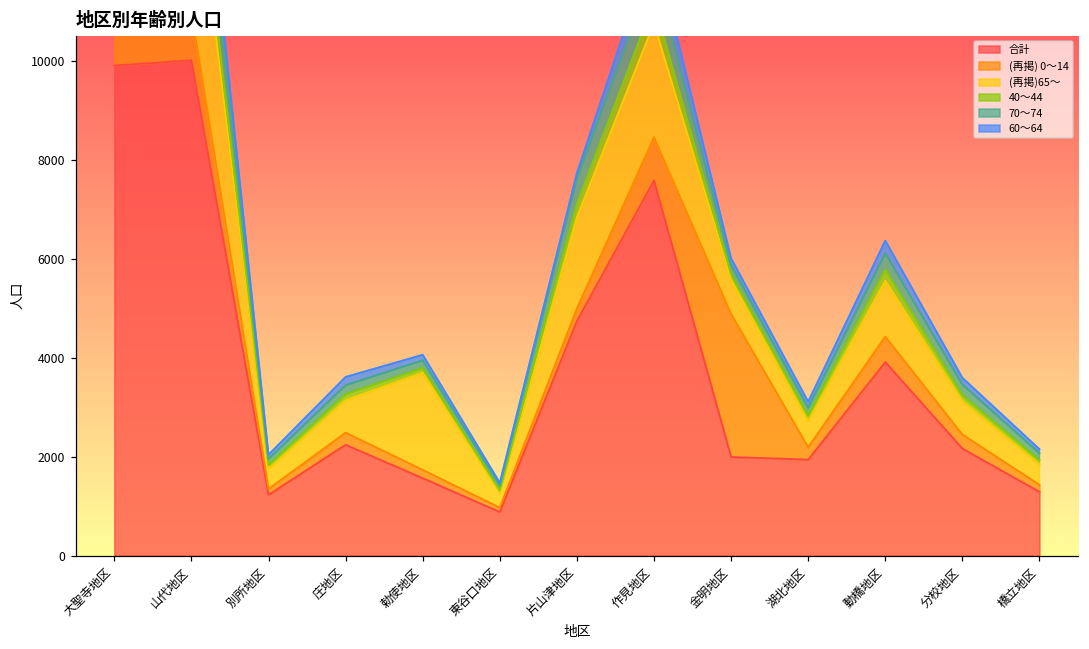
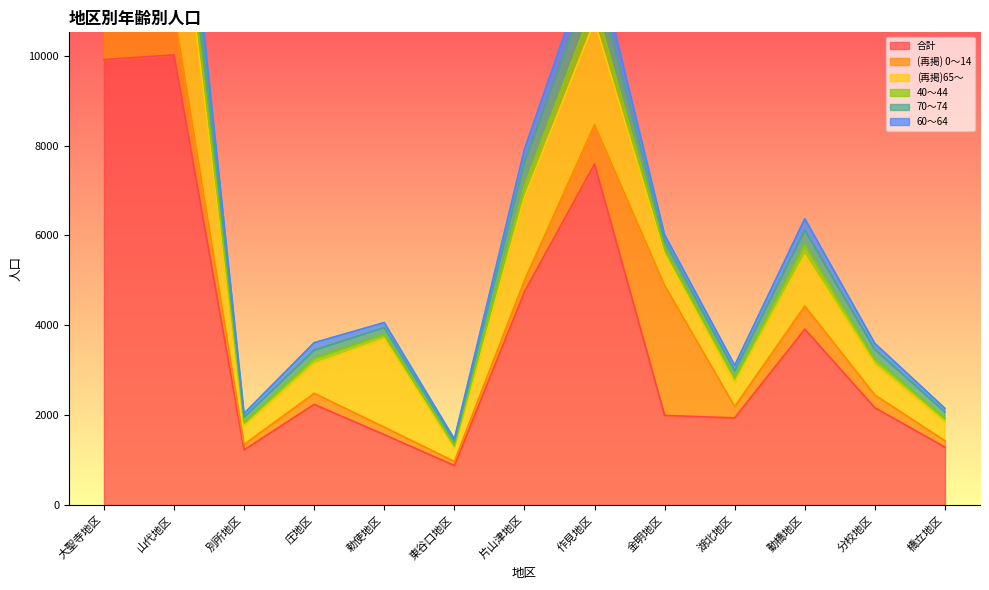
  {
    "合計": {
      "大聖寺地区": 9900,
      "山代地区": 10000,
      "別所地区": 1200,
      "庄地区": 2200,
      "勅使地区": 1600,
      "東谷口地区": 900,
      "片山津地区": 4700,
      "作見地区": 7600,
      "金明地区": 2000,
      "湖北地区": 1900,
      "動橋地区": 3900,
      "分校地区": 2200,
      "橋立地区": 1300
    },
    "(再掲) 0～14": {
      "別所地区": 100,
      "庄地区": 200,
      "勅使地区": 200,
      "東谷口地区": 100,
      "片山津地区": 300,
      "作見地区": 900,
      "金明地区": 2900,
      "湖北地区": 300,
      "動橋地区": 500,
      "分校地区": 300,
      "橋立地区": 100
    },
    "(再掲)65～": {
      "別所地区": 400,
      "庄地区": 700,
      "勅使地区": 2000,
      "片山津地区": 1800,
      "金明地区": 700,
      "湖北地区": 500,
      "動橋地区": 1100,
      "分校地区": 700,
      "橋立地区": 400
    },
    "40～44": {
      "別所地区": 100,
      "庄地区": 100,
      "勅使地区": 100,
      "片山津地区": 300,
      "金明地区": 100,
      "湖北地区": 100,
      "動橋地区": 200,
      "分校地区": 100,
      "橋立地区": 100
    },
    "70～74": {
      "別所地区": 100,
      "庄地区": 200,
      "勅使地区": 200,
      "東谷口地区": 100,
      "片山津地区": 500,
      "金明地区": 200,
      "湖北地区": 200,
      "動橋地区": 300,
      "分校地区": 200,
      "橋立地区": 100
    },
    "60～64": {
      "別所地区": 100,
      "庄地区": 200,
      "勅使地区": 100,
      "東谷口地区": 100,
-     "片山津地区": 100,
+     "片山津地区": 300,
      "金明地区": 100,
      "湖北地区": 100,
      "動橋地区": 300,
      "分校地区": 100,
      "橋立地区": 100
    }
  }
